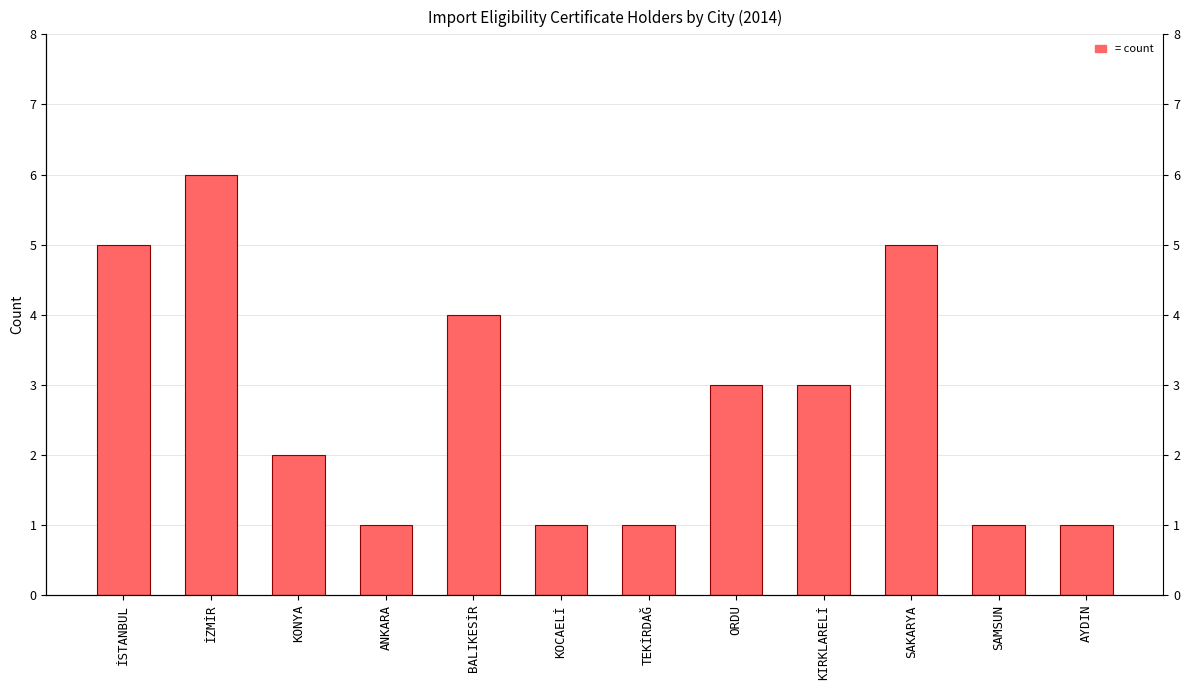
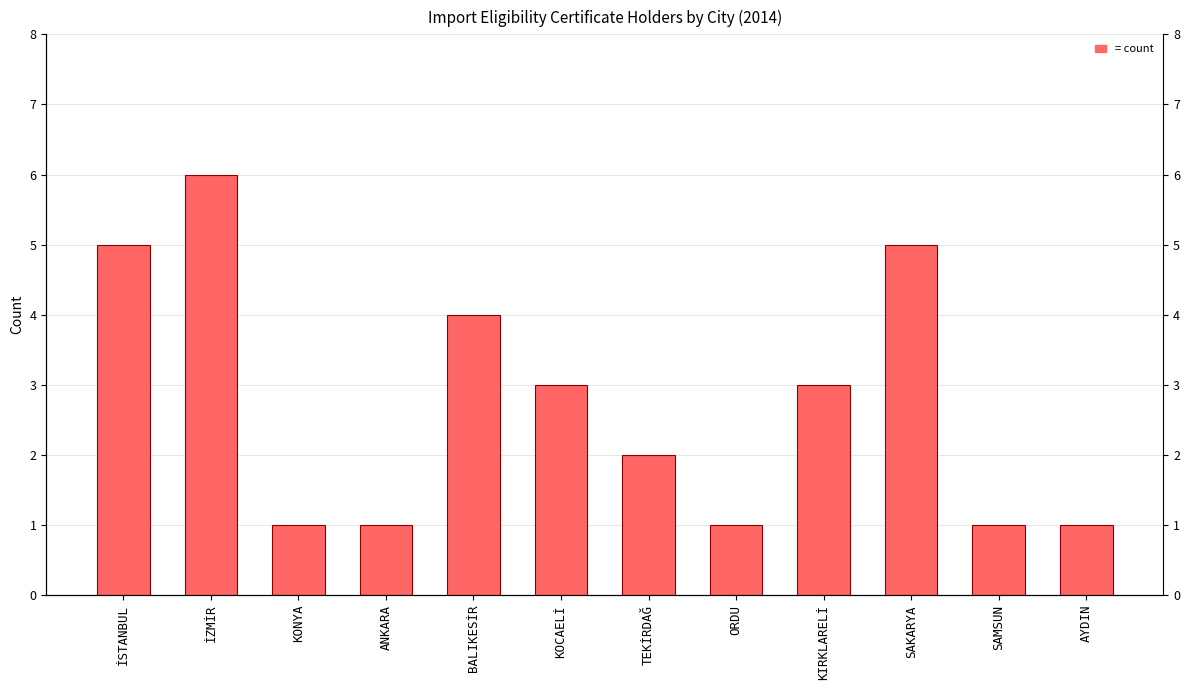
  {
    "İSTANBUL": 5,
    "İZMİR": 6,
-   "KONYA": 2,
+   "KONYA": 1,
    "ANKARA": 1,
    "BALIKESİR": 4,
-   "KOCAELİ": 1,
-   "TEKİRDAĞ": 1,
-   "ORDU": 3,
+   "KOCAELİ": 3,
+   "TEKİRDAĞ": 2,
+   "ORDU": 1,
    "KIRKLARELİ": 3,
    "SAKARYA": 5,
    "SAMSUN": 1,
    "AYDIN": 1
  }
